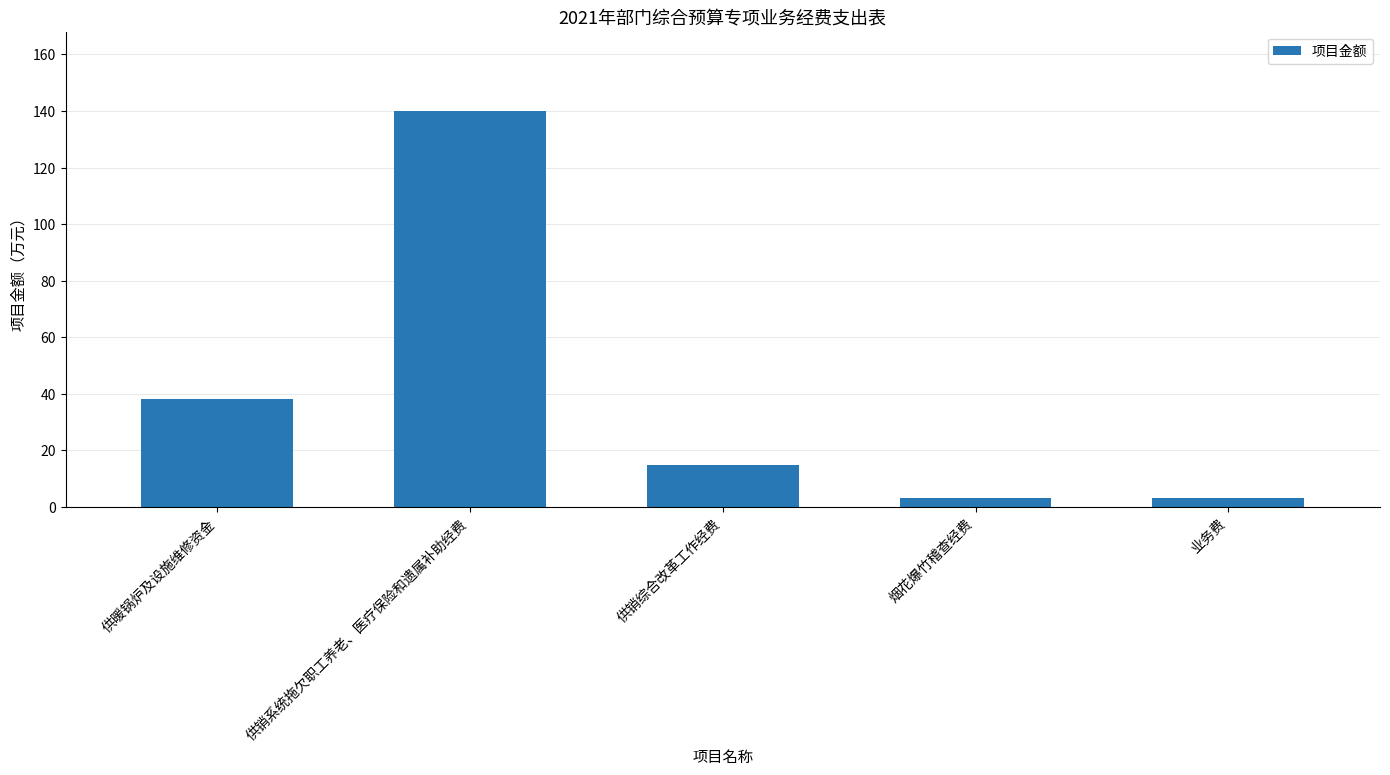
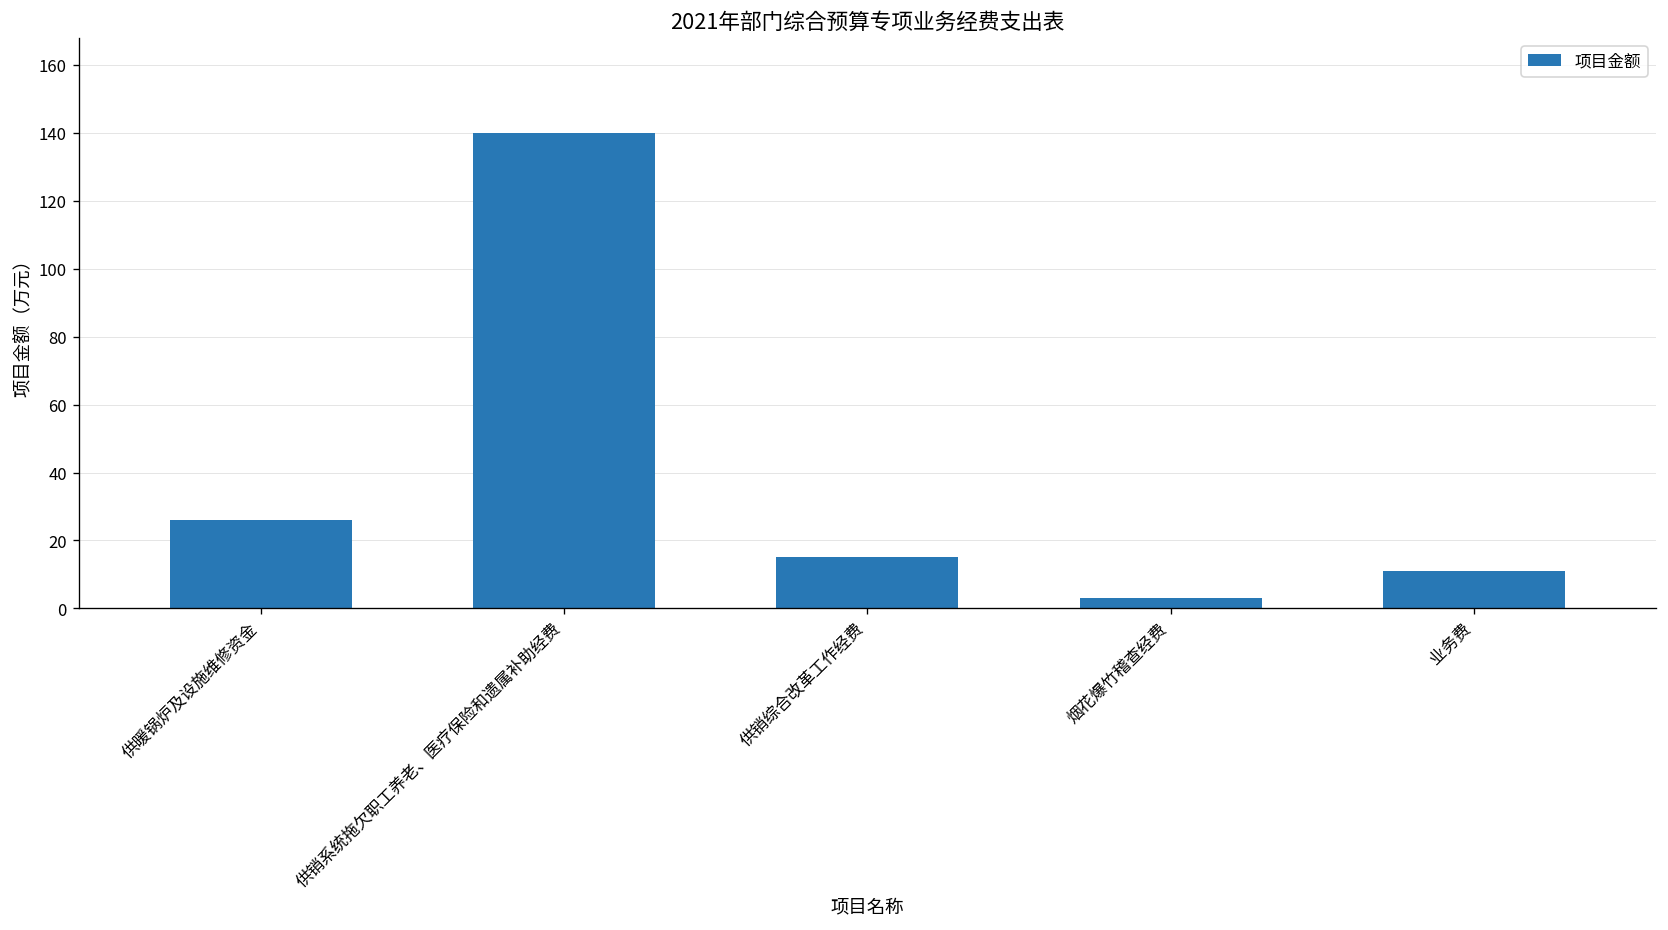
  {
-   "供暖锅炉及设施维修资金": 38,
+   "供暖锅炉及设施维修资金": 26,
    "供销系统拖欠职工养老、医疗保险和遗属补助经费": 140,
    "供销综合改革工作经费": 15,
    "烟花爆竹稽查经费": 3,
-   "业务费": 3
+   "业务费": 11
  }
